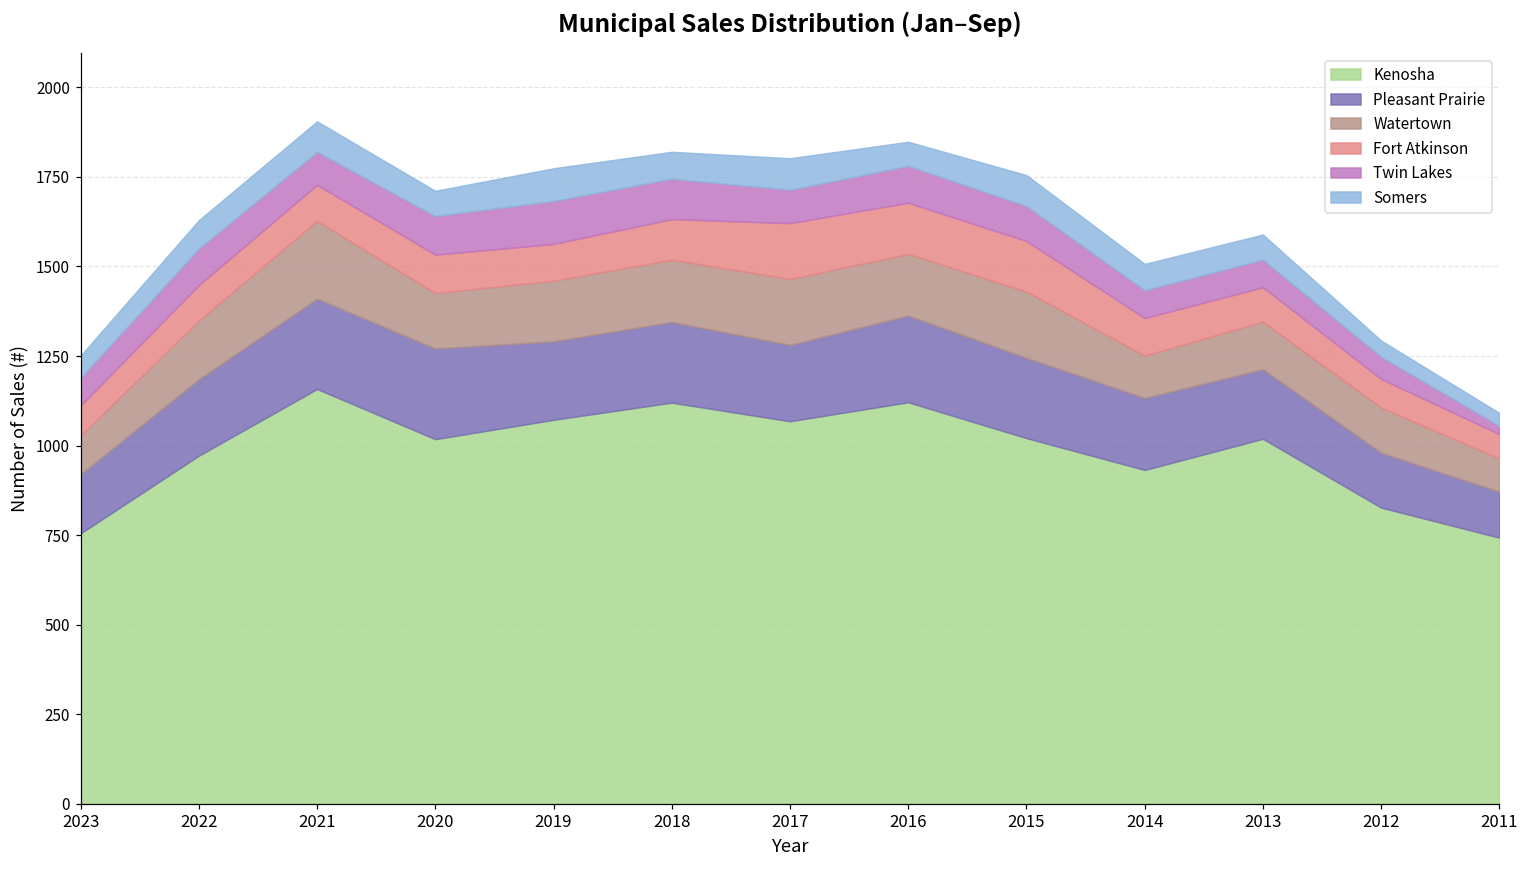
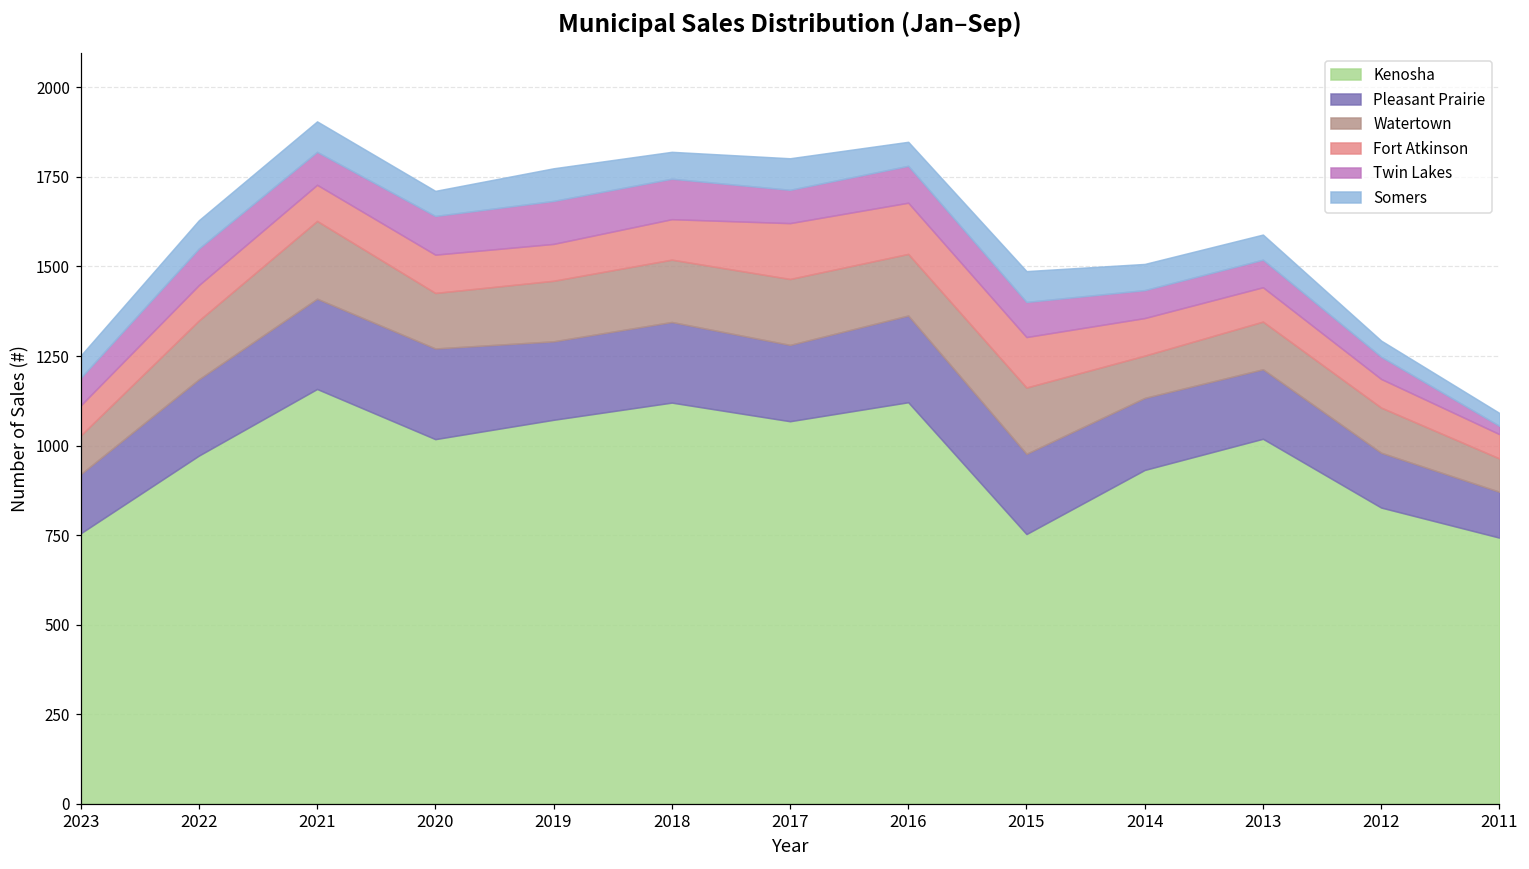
  {
    "Kenosha": {
      "2023": 760,
      "2022": 970,
      "2021": 1160,
      "2020": 1020,
      "2019": 1070,
      "2018": 1120,
      "2017": 1070,
      "2016": 1120,
-     "2015": 1020,
+     "2015": 750,
      "2014": 930,
      "2013": 1020,
      "2012": 830,
      "2011": 740
    },
    "Pleasant Prairie": {
      "2023": 170,
      "2022": 210,
      "2021": 250,
      "2020": 250,
      "2019": 220,
      "2018": 230,
      "2017": 210,
      "2016": 240,
      "2015": 220,
      "2014": 200,
      "2013": 190,
      "2012": 150,
      "2011": 130
    },
    "Twin Lakes": {
      "2023": 80,
      "2022": 100,
      "2021": 90,
      "2020": 110,
      "2019": 120,
      "2018": 110,
      "2017": 90,
      "2016": 100,
      "2015": 100,
      "2014": 80,
      "2013": 80,
      "2012": 60,
      "2011": 20
    },
    "Somers": {
      "2023": 60,
      "2022": 80,
      "2021": 90,
      "2020": 70,
      "2019": 90,
      "2018": 80,
      "2017": 90,
      "2016": 70,
      "2015": 90,
      "2014": 70,
      "2013": 70,
      "2012": 50,
      "2011": 40
    }
  }
